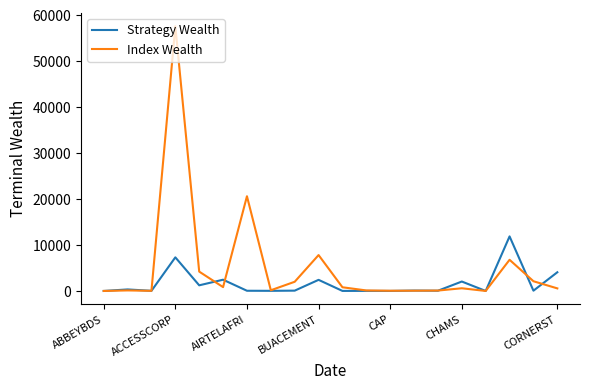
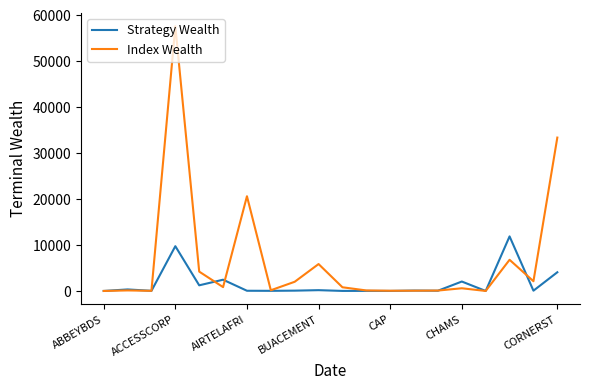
  {
    "Strategy Wealth": {
-     "ACCESSCORP": 7000,
+     "ACCESSCORP": 10000,
      "AIRTELAFRI": 0,
-     "BUACEMENT": 2000,
+     "BUACEMENT": 0,
      "CHAMS": 2000,
      "CORNERST": 4000
    },
    "Index Wealth": {
      "AIRTELAFRI": 21000,
-     "BUACEMENT": 8000,
+     "BUACEMENT": 6000,
      "CHAMS": 1000,
-     "CORNERST": 1000
+     "CORNERST": 33000
    }
  }
